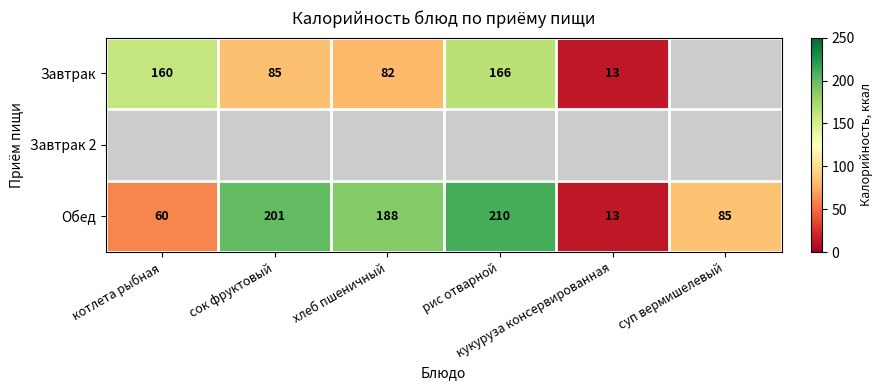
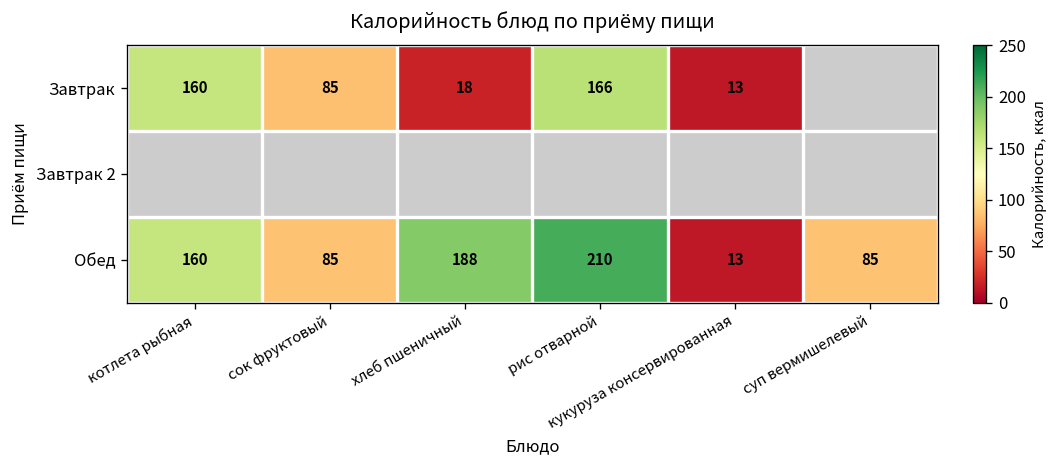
  {
    "Завтрак": {
      "котлета рыбная": 160,
      "сок фруктовый": 85,
-     "хлеб пшеничный": 82,
+     "хлеб пшеничный": 18,
      "рис отварной": 166,
      "кукуруза консервированная": 13
    },
    "Обед": {
-     "котлета рыбная": 60,
-     "сок фруктовый": 201,
+     "котлета рыбная": 160,
+     "сок фруктовый": 85,
      "хлеб пшеничный": 188,
      "рис отварной": 210,
      "кукуруза консервированная": 13,
      "суп вермишелевый": 85
    }
  }
